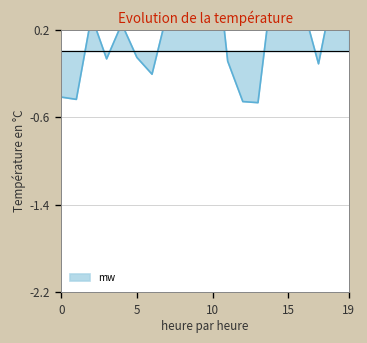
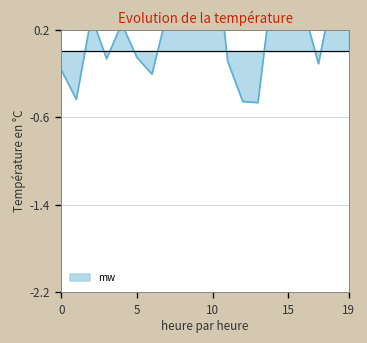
  {
-   "0": -0.4,
+   "0": -0.2,
    "5": -0.1
  }
